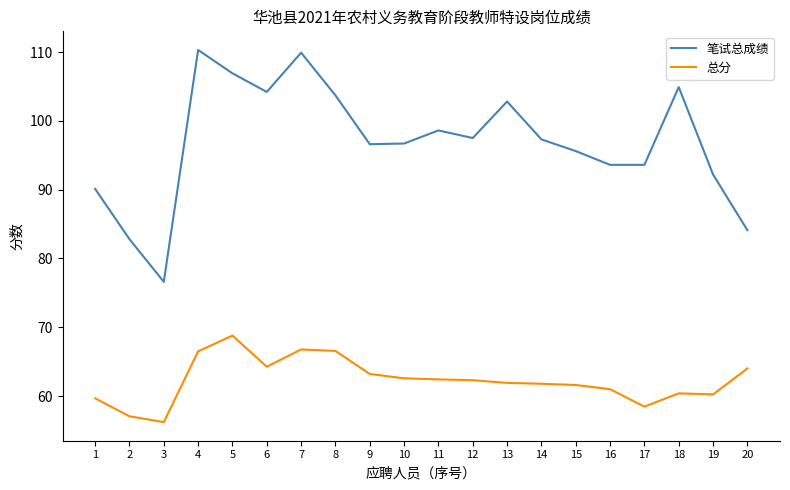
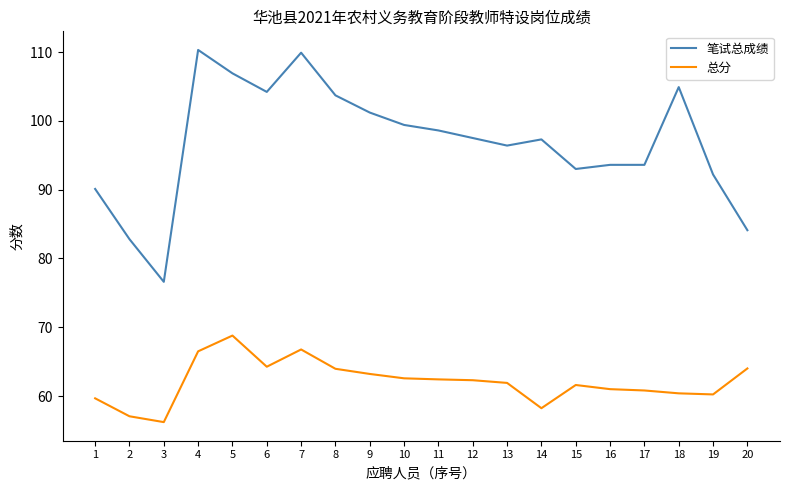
  {
    "笔试总成绩": {
      "1": 90,
      "2": 83,
      "3": 77,
      "4": 110,
      "5": 107,
      "6": 104,
      "7": 110,
      "8": 104,
-     "9": 97,
-     "10": 97,
+     "9": 101,
+     "10": 99,
      "11": 99,
      "12": 98,
-     "13": 103,
+     "13": 96,
      "14": 97,
-     "15": 96,
+     "15": 93,
      "16": 94,
      "17": 94,
      "18": 105,
      "19": 92,
      "20": 84
    },
    "总分": {
      "1": 60,
      "2": 57,
      "3": 56,
      "4": 66,
      "5": 69,
      "6": 64,
      "7": 67,
-     "8": 67,
+     "8": 64,
      "9": 63,
      "10": 63,
      "11": 62,
      "12": 62,
      "13": 62,
-     "14": 62,
+     "14": 58,
      "15": 62,
      "16": 61,
-     "17": 58,
+     "17": 61,
      "18": 60,
      "19": 60,
      "20": 64
    }
  }
